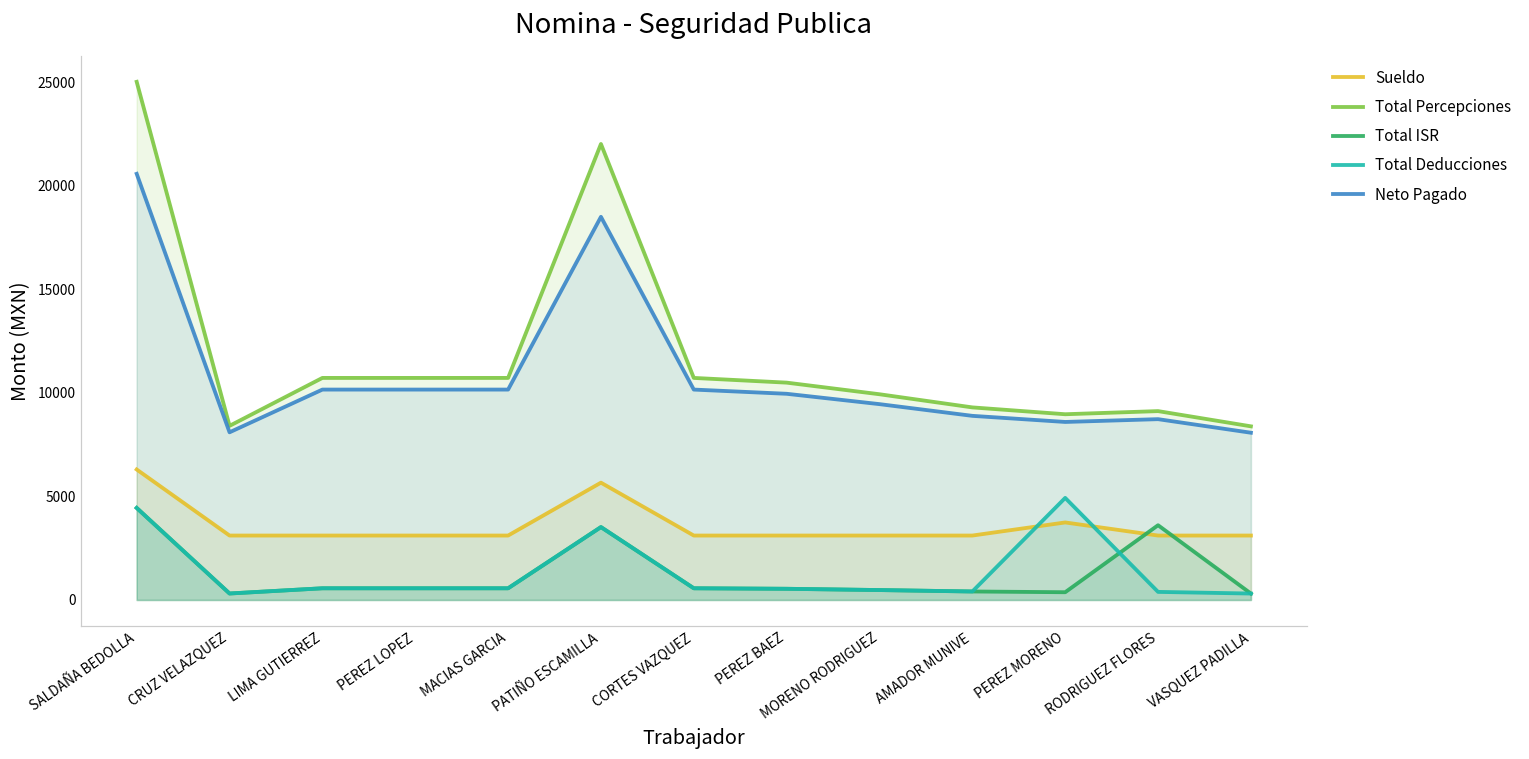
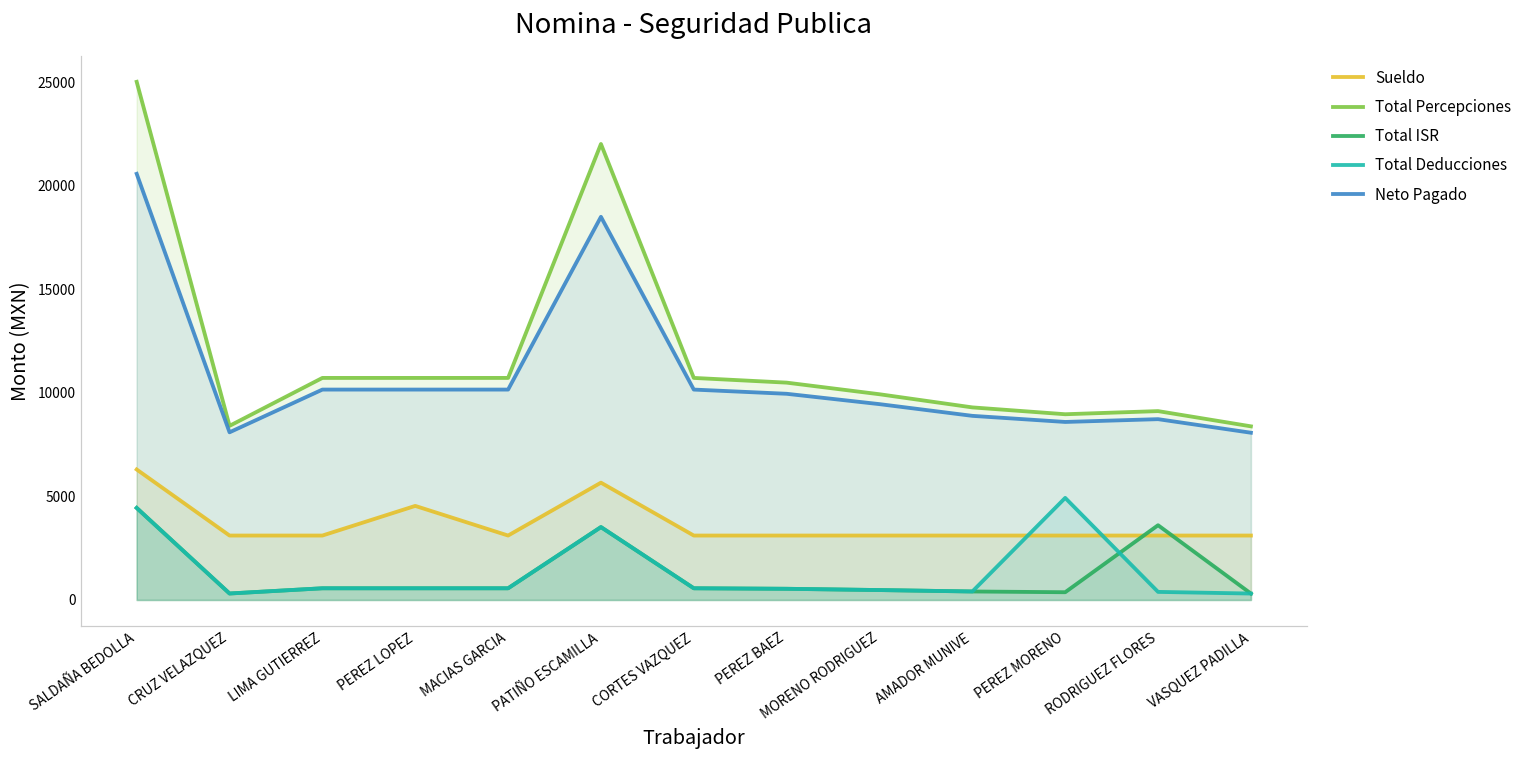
  {
    "Sueldo": {
      "SALDAÑA BEDOLLA": 6300,
      "CRUZ VELAZQUEZ": 3100,
      "LIMA GUTIERREZ": 3100,
-     "PEREZ LOPEZ": 3100,
+     "PEREZ LOPEZ": 4500,
      "MACIAS GARCIA": 3100,
      "PATIÑO ESCAMILLA": 5700,
      "CORTES VAZQUEZ": 3100,
      "PEREZ BAEZ": 3100,
      "MORENO RODRIGUEZ": 3100,
      "AMADOR MUNIVE": 3100,
-     "PEREZ MORENO": 3700,
+     "PEREZ MORENO": 3100,
      "RODRIGUEZ FLORES": 3100,
      "VASQUEZ PADILLA": 3100
    },
    "Total Percepciones": {
      "SALDAÑA BEDOLLA": 25000,
      "CRUZ VELAZQUEZ": 8400,
      "LIMA GUTIERREZ": 10700,
      "PEREZ LOPEZ": 10700,
      "MACIAS GARCIA": 10700,
      "PATIÑO ESCAMILLA": 22000,
      "CORTES VAZQUEZ": 10700,
      "PEREZ BAEZ": 10500,
      "MORENO RODRIGUEZ": 9900,
      "AMADOR MUNIVE": 9300,
      "PEREZ MORENO": 9000,
      "RODRIGUEZ FLORES": 9100,
      "VASQUEZ PADILLA": 8400
    },
    "Total ISR": {
      "PEREZ MORENO": 400,
      "RODRIGUEZ FLORES": 3600
    },
    "Total Deducciones": {
      "PEREZ MORENO": 4900,
      "RODRIGUEZ FLORES": 400
    },
    "Neto Pagado": {
      "SALDAÑA BEDOLLA": 20600,
      "CRUZ VELAZQUEZ": 8100,
      "LIMA GUTIERREZ": 10200,
      "PEREZ LOPEZ": 10200,
      "MACIAS GARCIA": 10200,
      "PATIÑO ESCAMILLA": 18500,
      "CORTES VAZQUEZ": 10200,
      "PEREZ BAEZ": 10000,
      "MORENO RODRIGUEZ": 9500,
      "AMADOR MUNIVE": 8900,
      "PEREZ MORENO": 8600,
      "RODRIGUEZ FLORES": 8700,
      "VASQUEZ PADILLA": 8100
    }
  }
